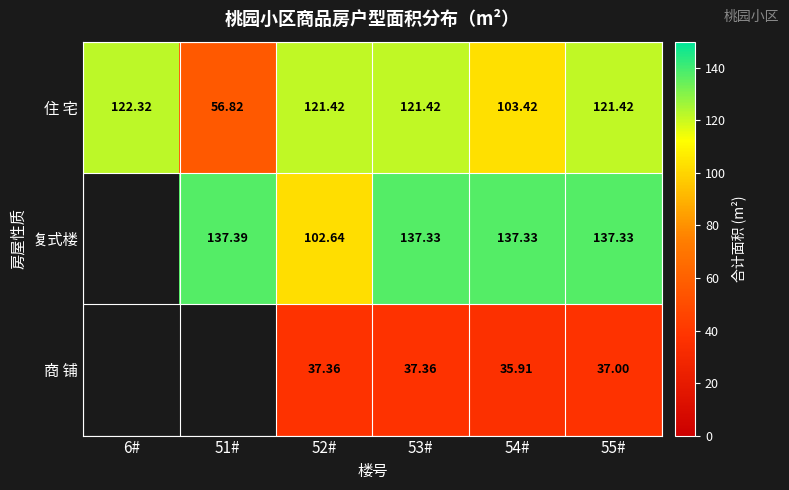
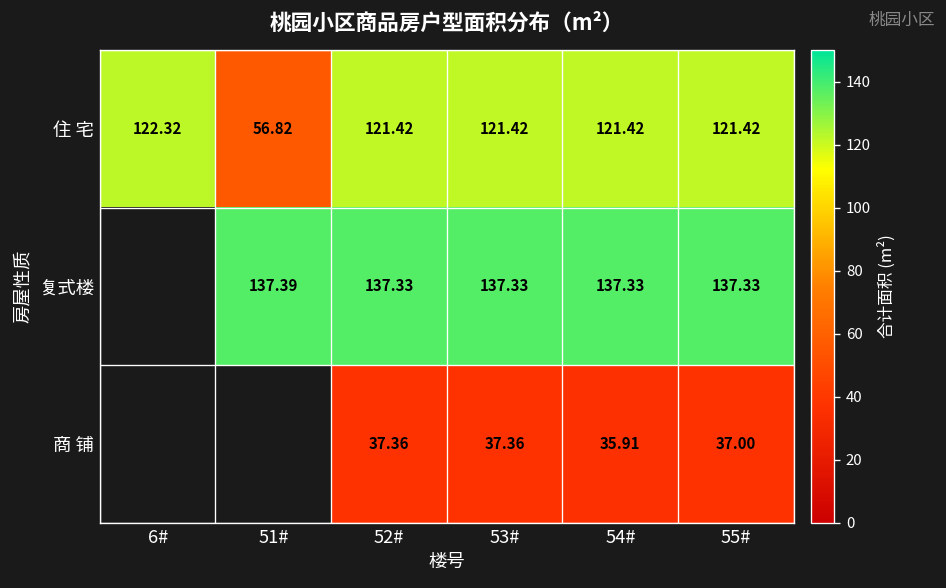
  {
    "住 宅": {
      "6#": 122.32,
      "51#": 56.82,
      "52#": 121.42,
      "53#": 121.42,
-     "54#": 103.42,
+     "54#": 121.42,
      "55#": 121.42
    },
    "复式楼": {
      "51#": 137.39,
-     "52#": 102.64,
+     "52#": 137.33,
      "53#": 137.33,
      "54#": 137.33,
      "55#": 137.33
    },
    "商 铺": {
      "52#": 37.36,
      "53#": 37.36,
      "54#": 35.91,
      "55#": 37.00
    }
  }
